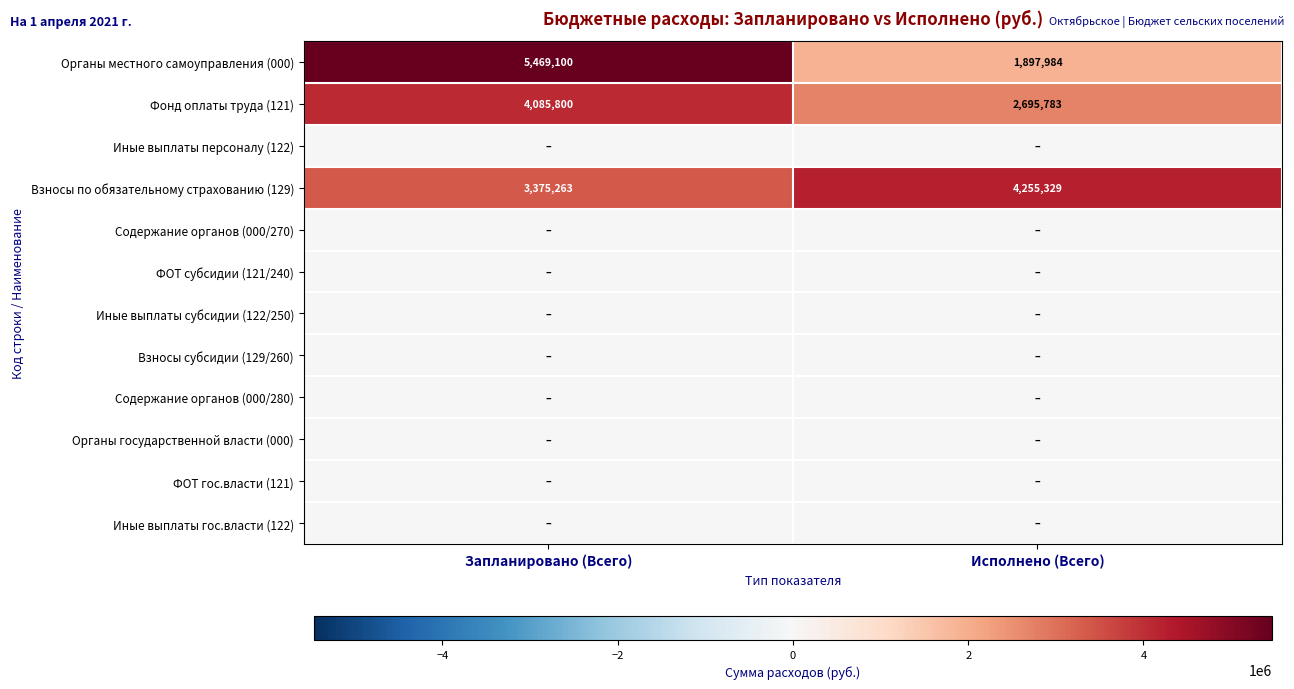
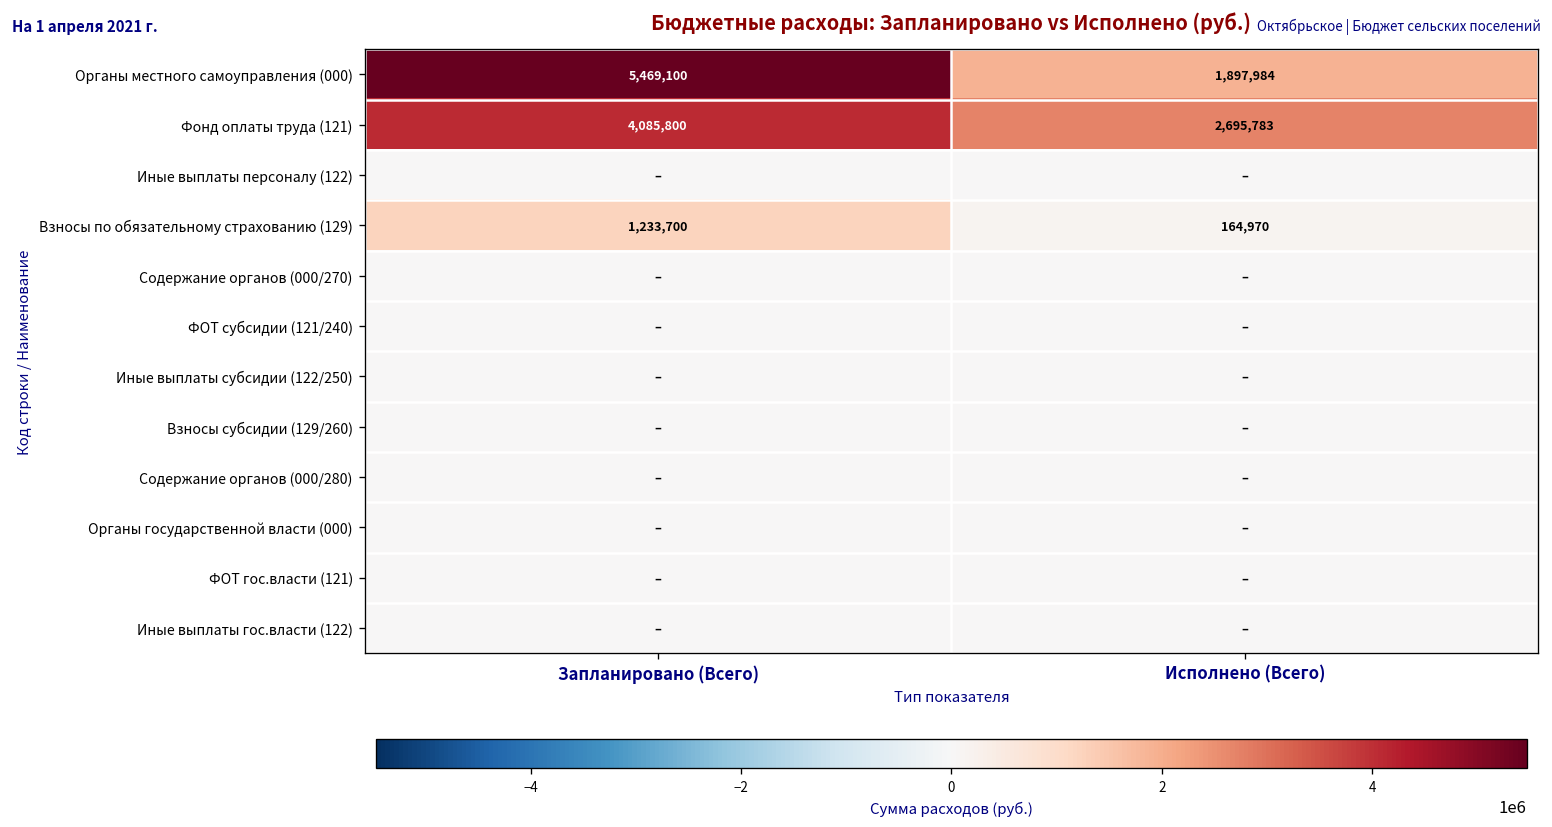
  {
    "Органы местного самоуправления (000)": {
      "Запланировано (Всего)": "5,469,100",
      "Исполнено (Всего)": "1,897,984"
    },
    "Фонд оплаты труда (121)": {
      "Запланировано (Всего)": "4,085,800",
      "Исполнено (Всего)": "2,695,783"
    },
    "Взносы по обязательному страхованию (129)": {
-     "Запланировано (Всего)": "3,375,263",
-     "Исполнено (Всего)": "4,255,329"
+     "Запланировано (Всего)": "1,233,700",
+     "Исполнено (Всего)": "164,970"
    }
  }
